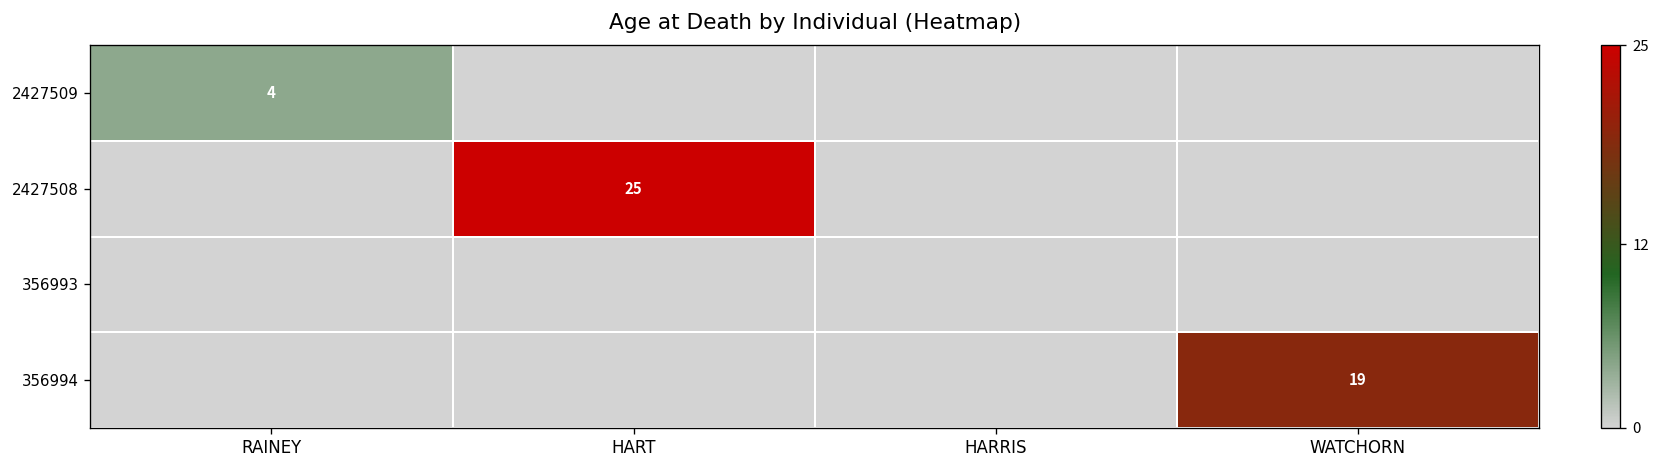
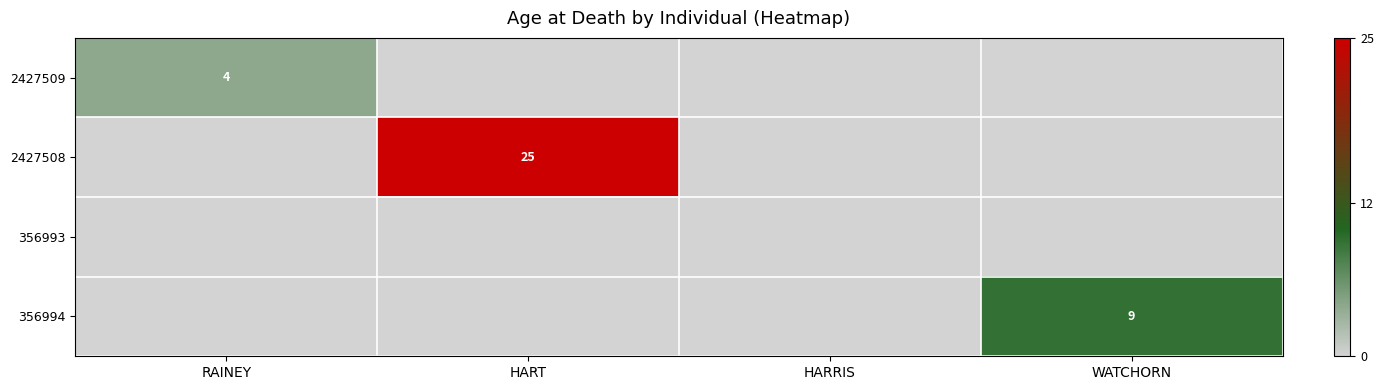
  {
    "2427509": {
      "RAINEY": 4
    },
    "2427508": {
      "HART": 25
    },
    "356994": {
-     "WATCHORN": 19
+     "WATCHORN": 9
    }
  }
